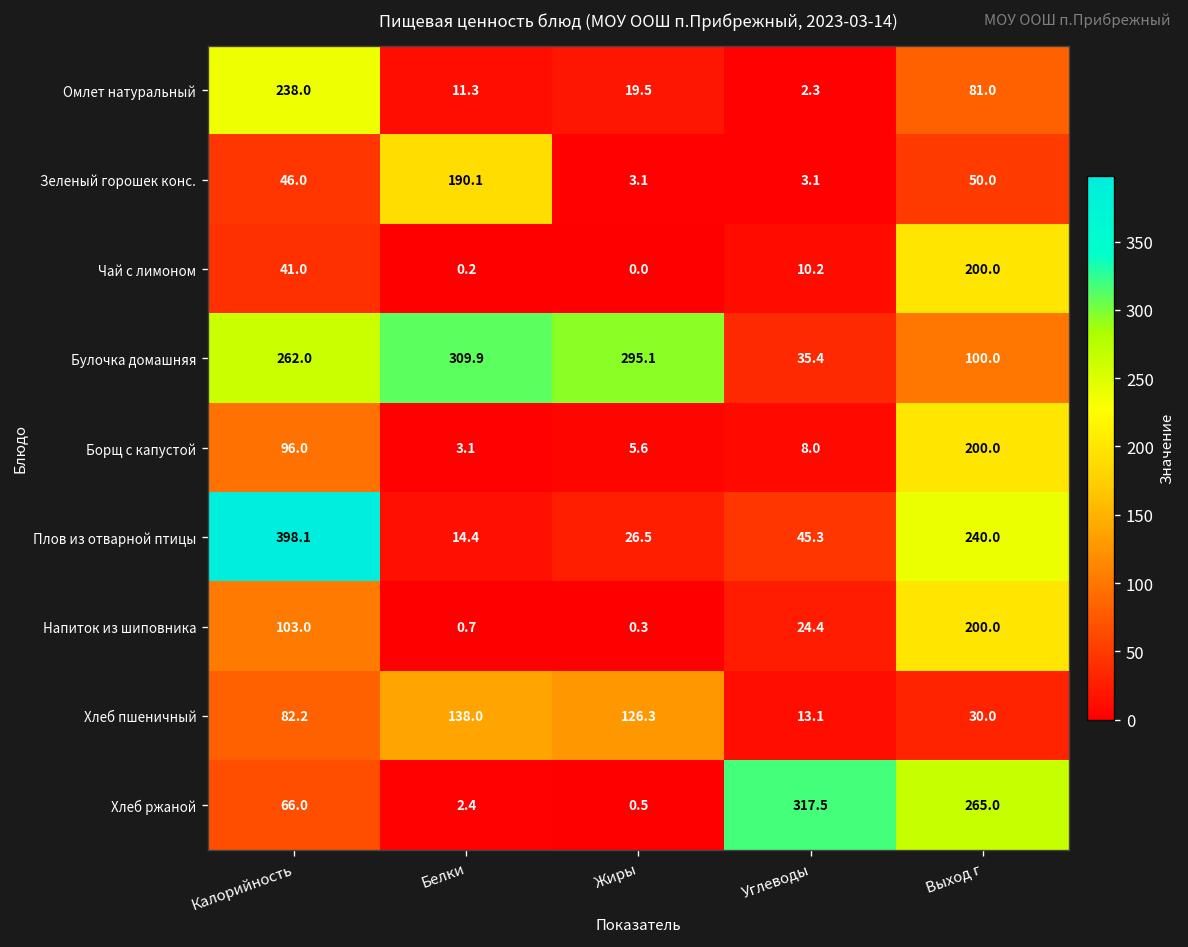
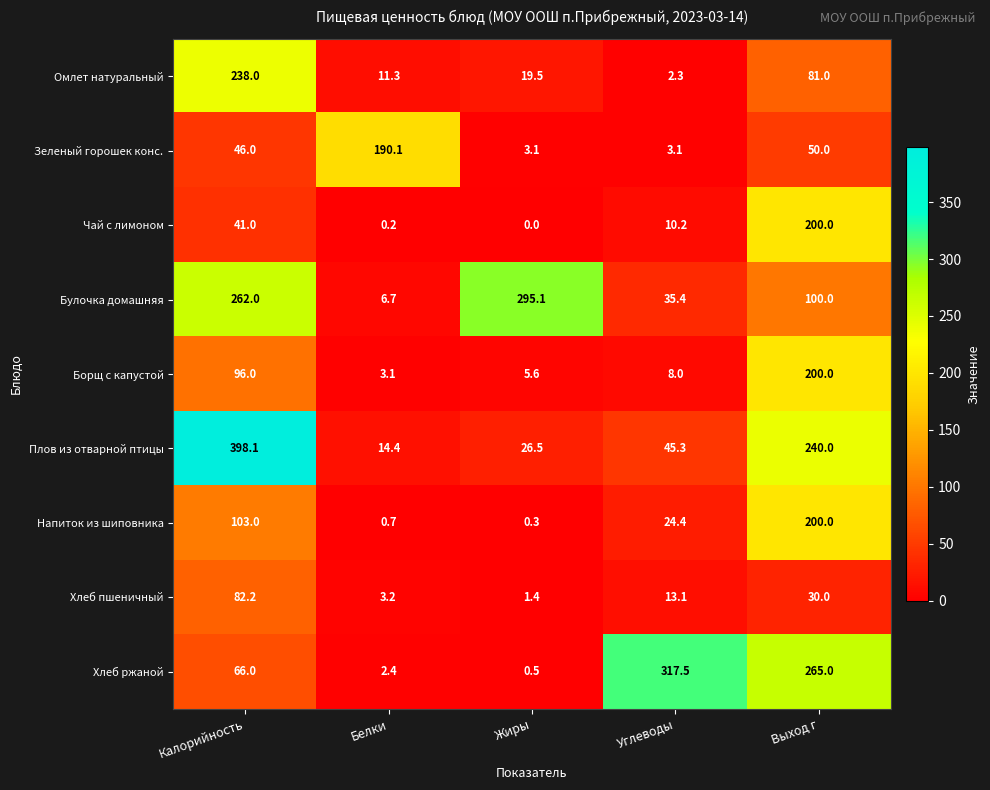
  {
    "Омлет натуральный": {
      "Калорийность": 238.0,
      "Белки": 11.3,
      "Жиры": 19.5,
      "Углеводы": 2.3,
      "Выход г": 81.0
    },
    "Зеленый горошек конс.": {
      "Калорийность": 46.0,
      "Белки": 190.1,
      "Жиры": 3.1,
      "Углеводы": 3.1,
      "Выход г": 50.0
    },
    "Чай с лимоном": {
      "Калорийность": 41.0,
      "Белки": 0.2,
      "Жиры": 0.0,
      "Углеводы": 10.2,
      "Выход г": 200.0
    },
    "Булочка домашняя": {
      "Калорийность": 262.0,
-     "Белки": 309.9,
+     "Белки": 6.7,
      "Жиры": 295.1,
      "Углеводы": 35.4,
      "Выход г": 100.0
    },
    "Борщ с капустой": {
      "Калорийность": 96.0,
      "Белки": 3.1,
      "Жиры": 5.6,
      "Углеводы": 8.0,
      "Выход г": 200.0
    },
    "Плов из отварной птицы": {
      "Калорийность": 398.1,
      "Белки": 14.4,
      "Жиры": 26.5,
      "Углеводы": 45.3,
      "Выход г": 240.0
    },
    "Напиток из шиповника": {
      "Калорийность": 103.0,
      "Белки": 0.7,
      "Жиры": 0.3,
      "Углеводы": 24.4,
      "Выход г": 200.0
    },
    "Хлеб пшеничный": {
      "Калорийность": 82.2,
-     "Белки": 138.0,
-     "Жиры": 126.3,
+     "Белки": 3.2,
+     "Жиры": 1.4,
      "Углеводы": 13.1,
      "Выход г": 30.0
    },
    "Хлеб ржаной": {
      "Калорийность": 66.0,
      "Белки": 2.4,
      "Жиры": 0.5,
      "Углеводы": 317.5,
      "Выход г": 265.0
    }
  }
